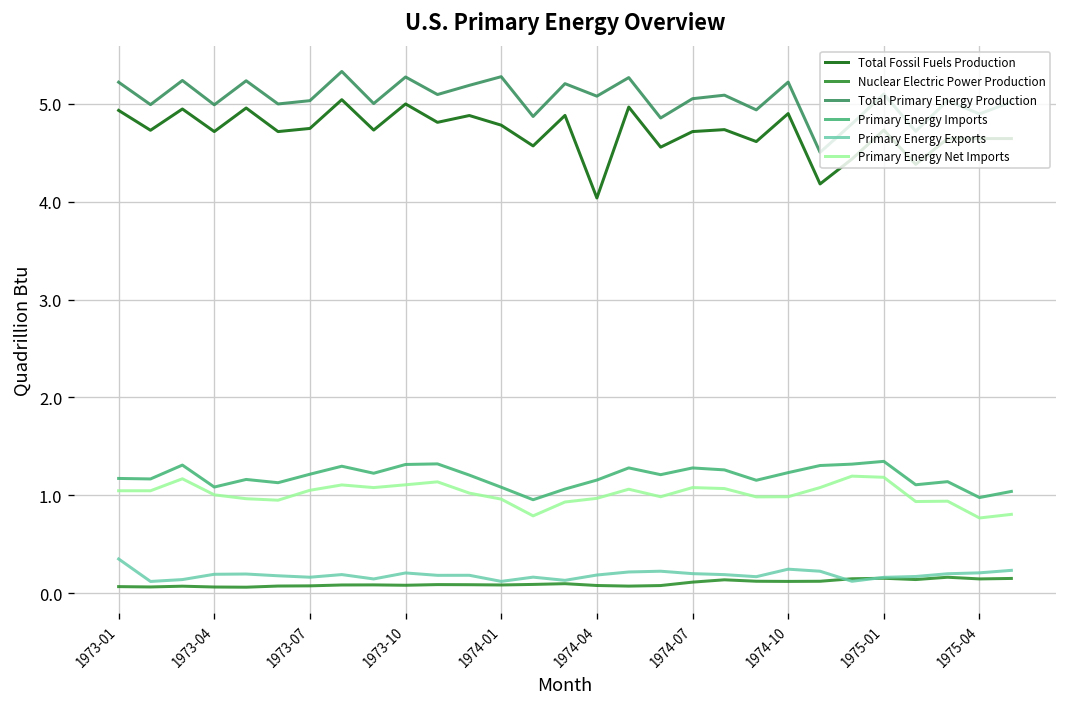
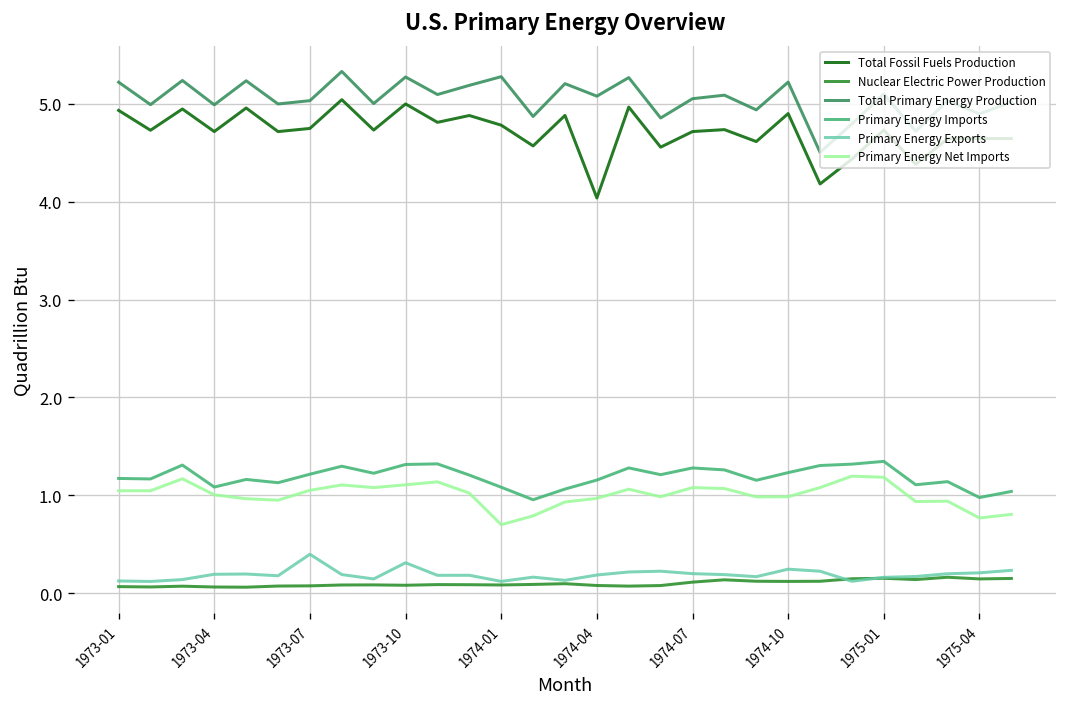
  {
    "Total Fossil Fuels Production": {
      "1973-01": 4.9,
      "1973-04": 4.7,
      "1973-07": 4.7,
      "1973-10": 5.0,
      "1974-01": 4.8,
      "1974-04": 4.0,
      "1974-07": 4.7,
      "1974-10": 4.9
    },
    "Primary Energy Exports": {
-     "1973-01": 0.4,
+     "1973-01": 0.1,
      "1973-04": 0.2,
-     "1973-07": 0.2,
-     "1973-10": 0.2,
+     "1973-07": 0.4,
+     "1973-10": 0.3,
      "1974-01": 0.1,
      "1974-04": 0.2,
      "1974-07": 0.2,
      "1974-10": 0.2,
      "1975-04": 0.2
    },
    "Primary Energy Net Imports": {
      "1973-01": 1.0,
      "1973-04": 1.0,
      "1973-07": 1.1,
      "1973-10": 1.1,
-     "1974-01": 1.0,
+     "1974-01": 0.7,
      "1974-04": 1.0,
      "1974-07": 1.1,
      "1974-10": 1.0,
      "1975-01": 1.2,
      "1975-04": 0.8
    }
  }
